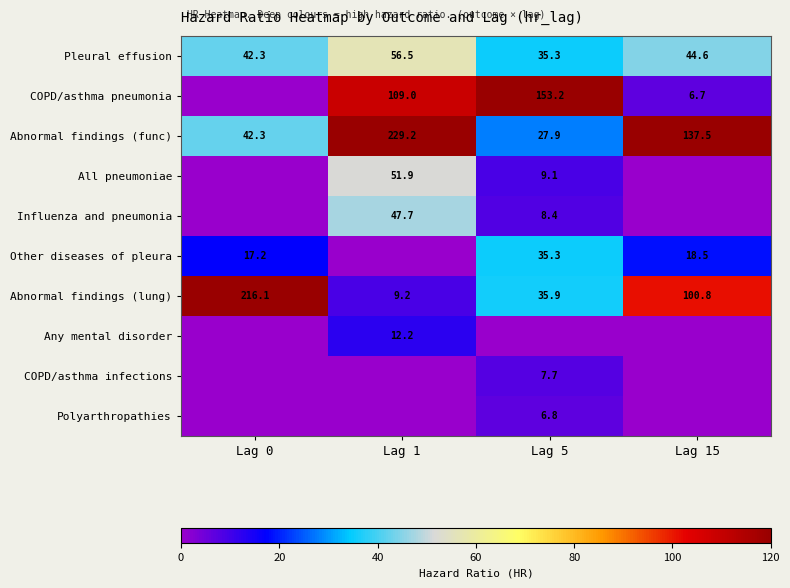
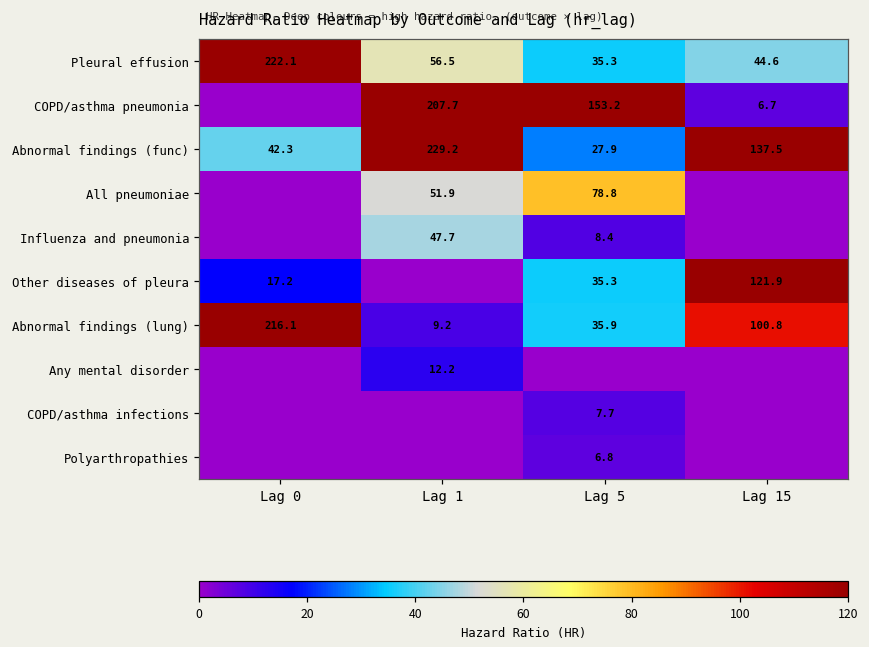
  {
    "Pleural effusion": {
-     "Lag 0": 42.3,
+     "Lag 0": 222.1,
      "Lag 1": 56.5,
      "Lag 5": 35.3,
      "Lag 15": 44.6
    },
    "COPD/asthma pneumonia": {
-     "Lag 1": 109.0,
+     "Lag 1": 207.7,
      "Lag 5": 153.2,
      "Lag 15": 6.7
    },
    "Abnormal findings (func)": {
      "Lag 0": 42.3,
      "Lag 1": 229.2,
      "Lag 5": 27.9,
      "Lag 15": 137.5
    },
    "All pneumoniae": {
      "Lag 1": 51.9,
-     "Lag 5": 9.1
+     "Lag 5": 78.8
    },
    "Influenza and pneumonia": {
      "Lag 1": 47.7,
      "Lag 5": 8.4
    },
    "Other diseases of pleura": {
      "Lag 0": 17.2,
      "Lag 5": 35.3,
-     "Lag 15": 18.5
+     "Lag 15": 121.9
    },
    "Abnormal findings (lung)": {
      "Lag 0": 216.1,
      "Lag 1": 9.2,
      "Lag 5": 35.9,
      "Lag 15": 100.8
    },
    "Any mental disorder": {
      "Lag 1": 12.2
    },
    "COPD/asthma infections": {
      "Lag 5": 7.7
    },
    "Polyarthropathies": {
      "Lag 5": 6.8
    }
  }
